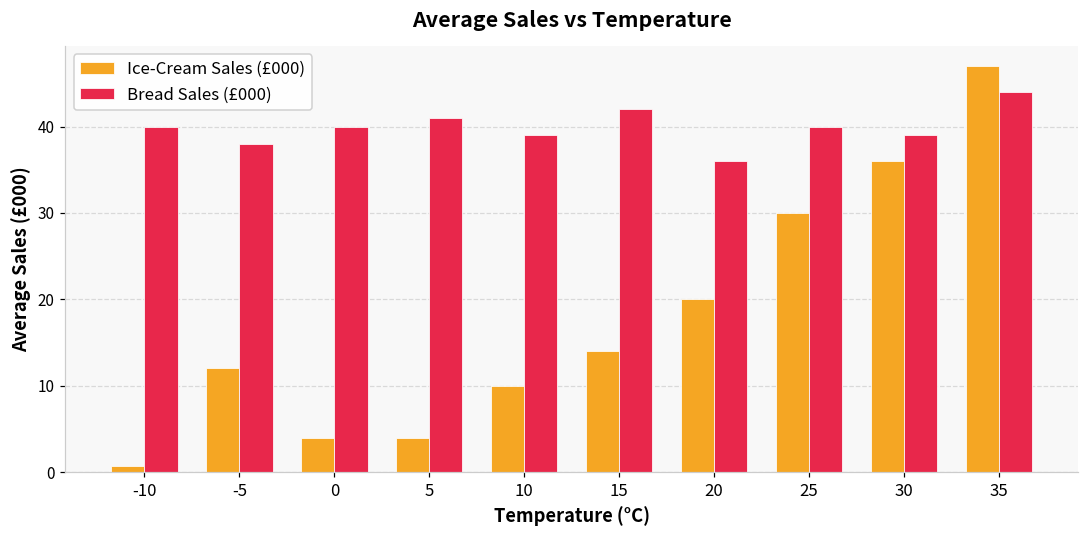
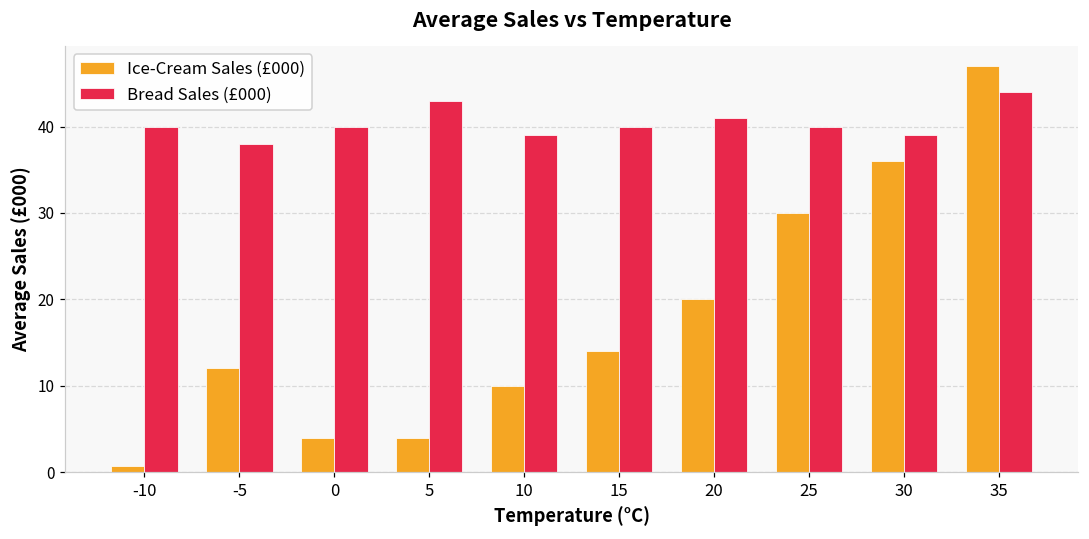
  {
    "Ice-Cream Sales (£000)": {
      "-10": 1,
      "-5": 12,
      "0": 4,
      "5": 4,
      "10": 10,
      "15": 14,
      "20": 20,
      "25": 30,
      "30": 36,
      "35": 47
    },
    "Bread Sales (£000)": {
      "-10": 40,
      "-5": 38,
      "0": 40,
-     "5": 41,
+     "5": 43,
      "10": 39,
-     "15": 42,
-     "20": 36,
+     "15": 40,
+     "20": 41,
      "25": 40,
      "30": 39,
      "35": 44
    }
  }
